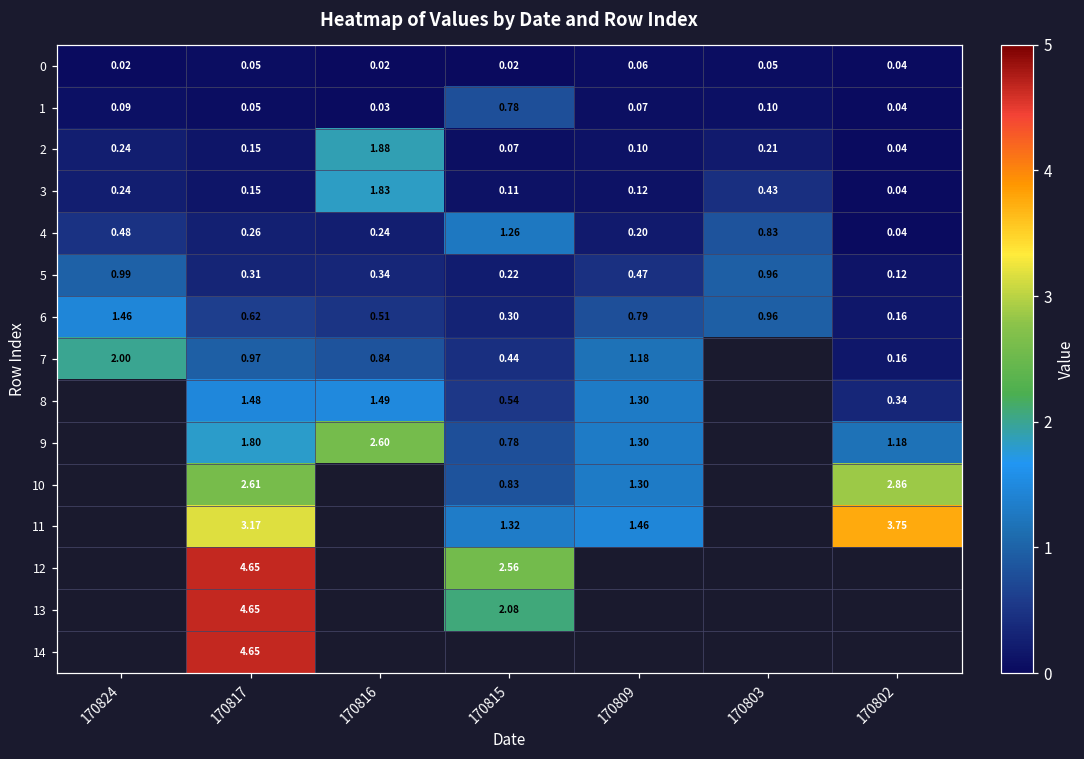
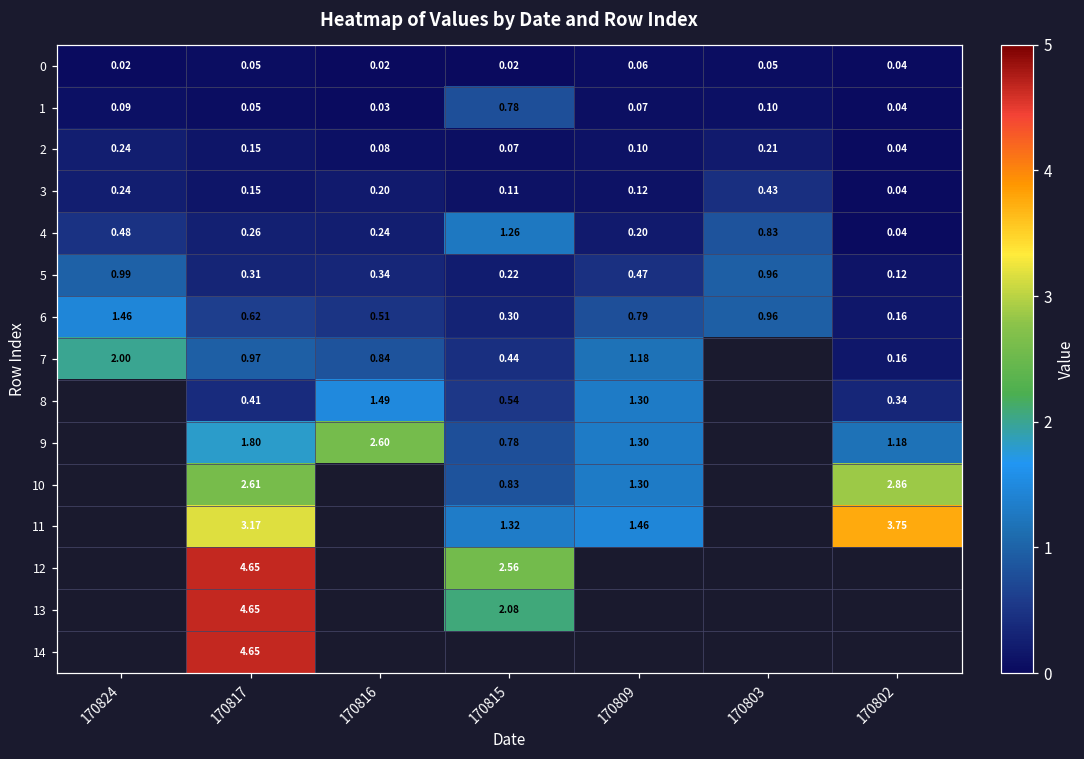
  {
    "0": {
      "170824": 0.02,
      "170817": 0.05,
      "170816": 0.02,
      "170815": 0.02,
      "170809": 0.06,
      "170803": 0.05,
      "170802": 0.04
    },
    "1": {
      "170824": 0.09,
      "170817": 0.05,
      "170816": 0.03,
      "170815": 0.78,
      "170809": 0.07,
      "170803": 0.10,
      "170802": 0.04
    },
    "2": {
      "170824": 0.24,
      "170817": 0.15,
-     "170816": 1.88,
+     "170816": 0.08,
      "170815": 0.07,
      "170809": 0.10,
      "170803": 0.21,
      "170802": 0.04
    },
    "3": {
      "170824": 0.24,
      "170817": 0.15,
-     "170816": 1.83,
+     "170816": 0.20,
      "170815": 0.11,
      "170809": 0.12,
      "170803": 0.43,
      "170802": 0.04
    },
    "4": {
      "170824": 0.48,
      "170817": 0.26,
      "170816": 0.24,
      "170815": 1.26,
      "170809": 0.20,
      "170803": 0.83,
      "170802": 0.04
    },
    "5": {
      "170824": 0.99,
      "170817": 0.31,
      "170816": 0.34,
      "170815": 0.22,
      "170809": 0.47,
      "170803": 0.96,
      "170802": 0.12
    },
    "6": {
      "170824": 1.46,
      "170817": 0.62,
      "170816": 0.51,
      "170815": 0.30,
      "170809": 0.79,
      "170803": 0.96,
      "170802": 0.16
    },
    "7": {
      "170824": 2.00,
      "170817": 0.97,
      "170816": 0.84,
      "170815": 0.44,
      "170809": 1.18,
      "170802": 0.16
    },
    "8": {
-     "170817": 1.48,
+     "170817": 0.41,
      "170816": 1.49,
      "170815": 0.54,
      "170809": 1.30,
      "170802": 0.34
    },
    "9": {
      "170817": 1.80,
      "170816": 2.60,
      "170815": 0.78,
      "170809": 1.30,
      "170802": 1.18
    },
    "10": {
      "170817": 2.61,
      "170815": 0.83,
      "170809": 1.30,
      "170802": 2.86
    },
    "11": {
      "170817": 3.17,
      "170815": 1.32,
      "170809": 1.46,
      "170802": 3.75
    },
    "12": {
      "170817": 4.65,
      "170815": 2.56
    },
    "13": {
      "170817": 4.65,
      "170815": 2.08
    },
    "14": {
      "170817": 4.65
    }
  }
